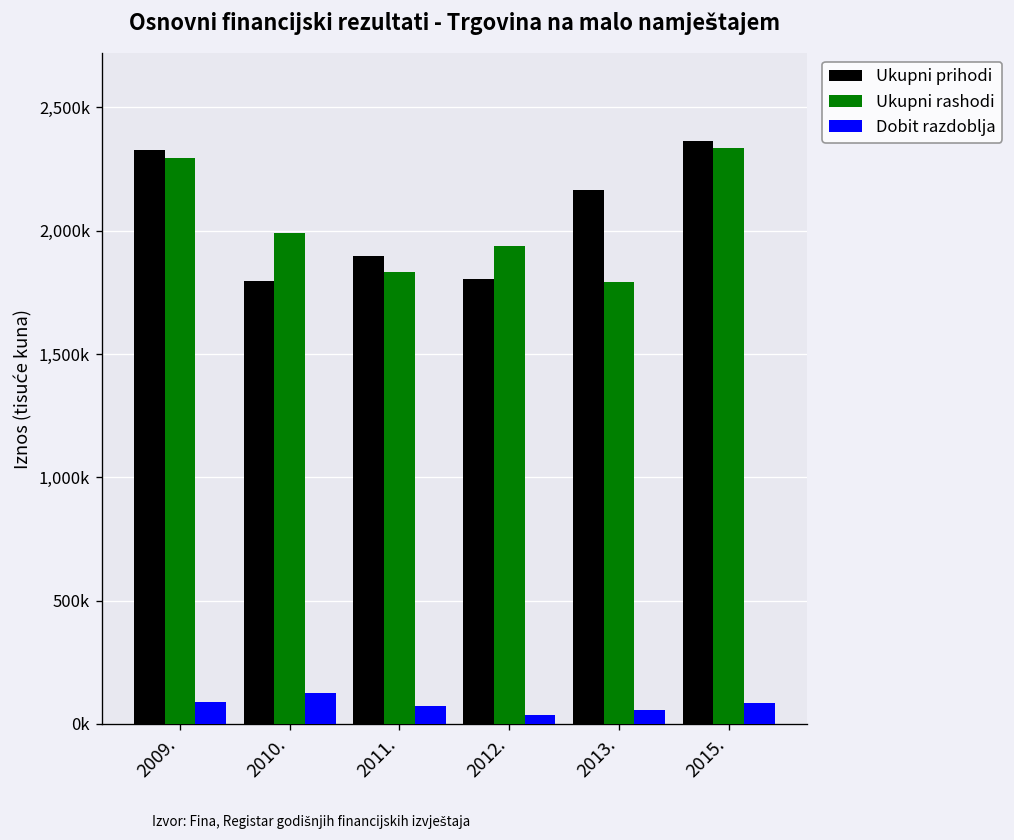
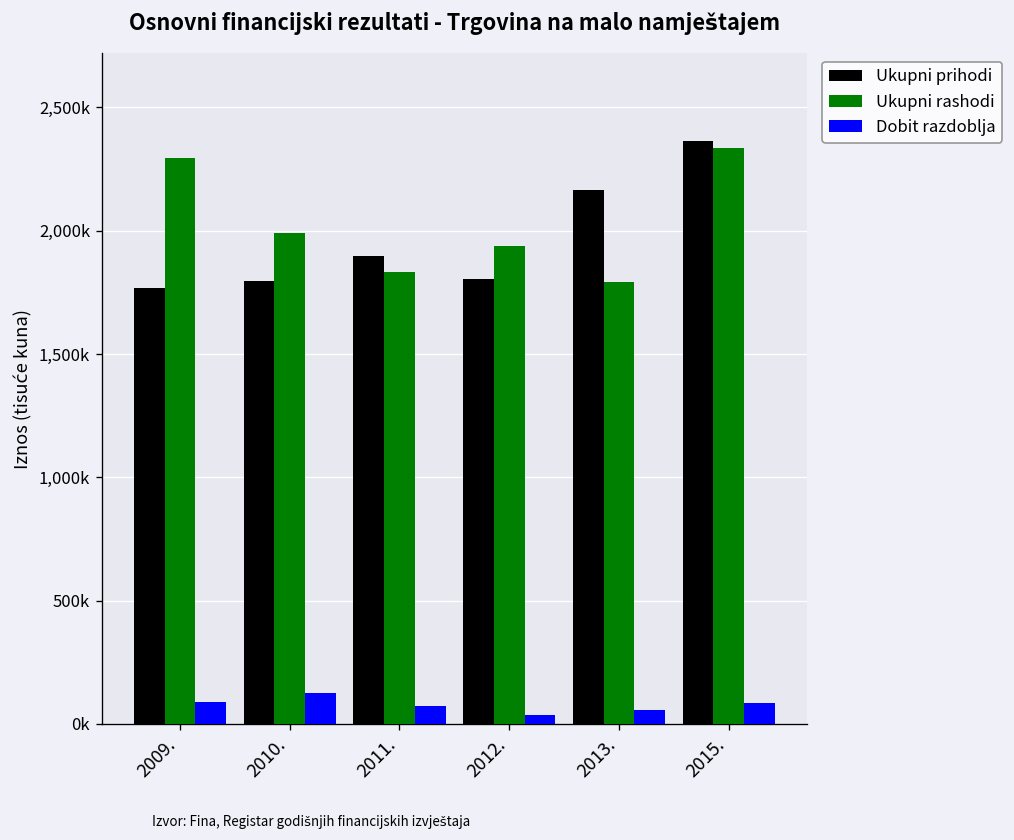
  {
    "Ukupni prihodi": {
-     "2009.": "2,330,000",
+     "2009.": "1,770,000",
      "2010.": "1,790,000",
      "2011.": "1,900,000",
      "2012.": "1,800,000",
      "2013.": "2,170,000",
      "2015.": "2,360,000"
    },
    "Ukupni rashodi": {
      "2009.": "2,300,000",
      "2010.": "1,990,000",
      "2011.": "1,830,000",
      "2012.": "1,940,000",
      "2013.": "1,790,000",
      "2015.": "2,330,000"
    },
    "Dobit razdoblja": {
      "2009.": "90,000",
      "2010.": "120,000",
      "2011.": "70,000",
      "2012.": "40,000",
      "2013.": "60,000",
      "2015.": "80,000"
    }
  }
